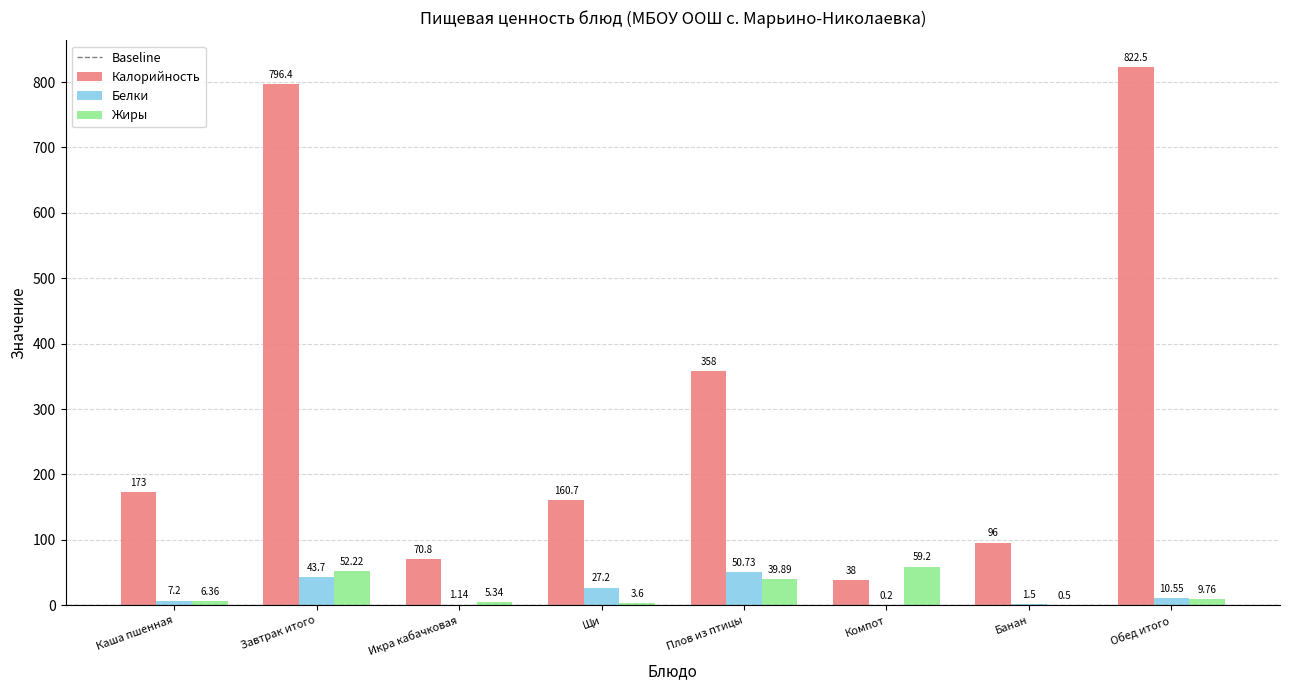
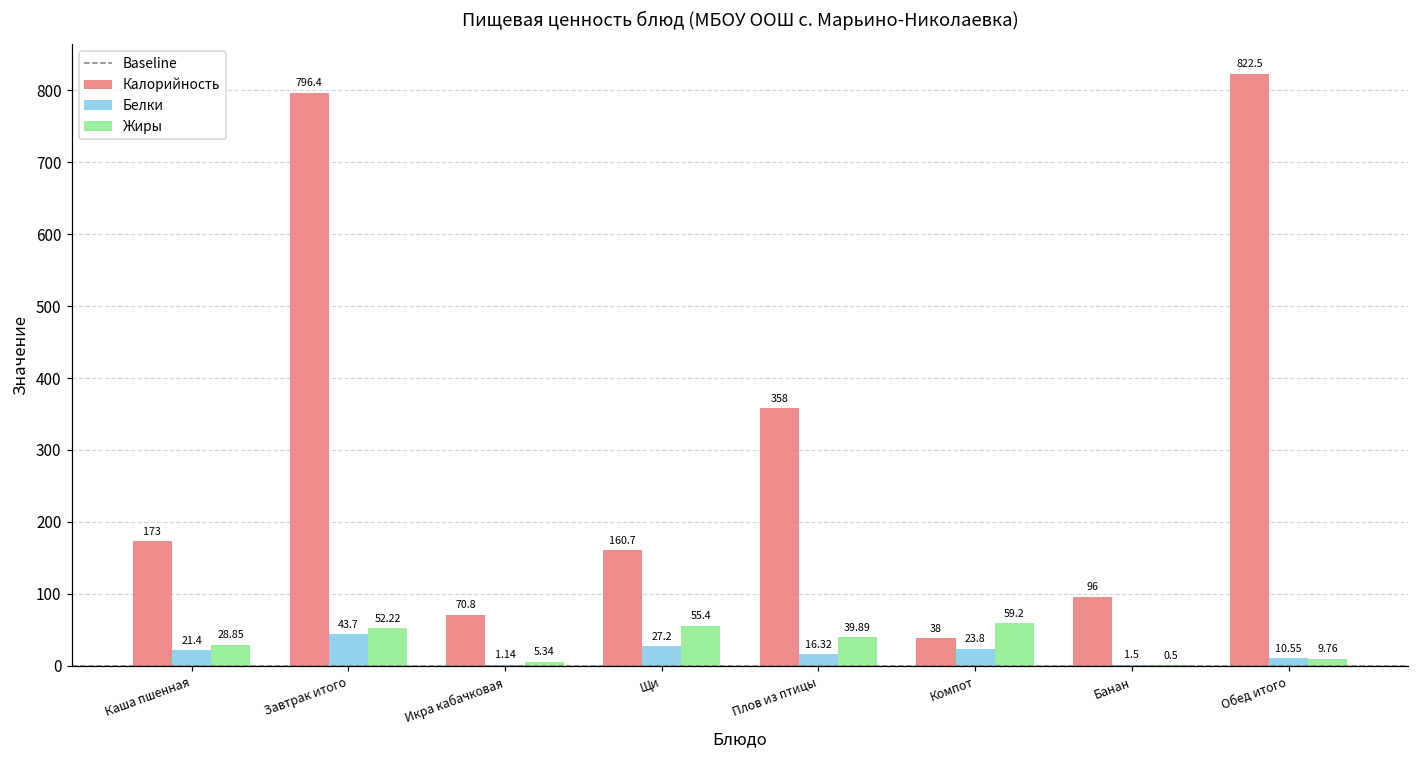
  {
    "Калорийность": {
      "Каша пшенная": 173,
      "Завтрак итого": 796.4,
      "Икра кабачковая": 70.8,
      "Щи": 160.7,
      "Плов из птицы": 358,
      "Компот": 38,
      "Банан": 96,
      "Обед итого": 822.5
    },
    "Белки": {
-     "Каша пшенная": 7.2,
+     "Каша пшенная": 21.4,
      "Завтрак итого": 43.7,
      "Икра кабачковая": 1.14,
      "Щи": 27.2,
-     "Плов из птицы": 50.73,
-     "Компот": 0.2,
+     "Плов из птицы": 16.32,
+     "Компот": 23.8,
      "Банан": 1.5,
      "Обед итого": 10.55
    },
    "Жиры": {
-     "Каша пшенная": 6.36,
+     "Каша пшенная": 28.85,
      "Завтрак итого": 52.22,
      "Икра кабачковая": 5.34,
-     "Щи": 3.6,
+     "Щи": 55.4,
      "Плов из птицы": 39.89,
      "Компот": 59.2,
      "Банан": 0.5,
      "Обед итого": 9.76
    }
  }
